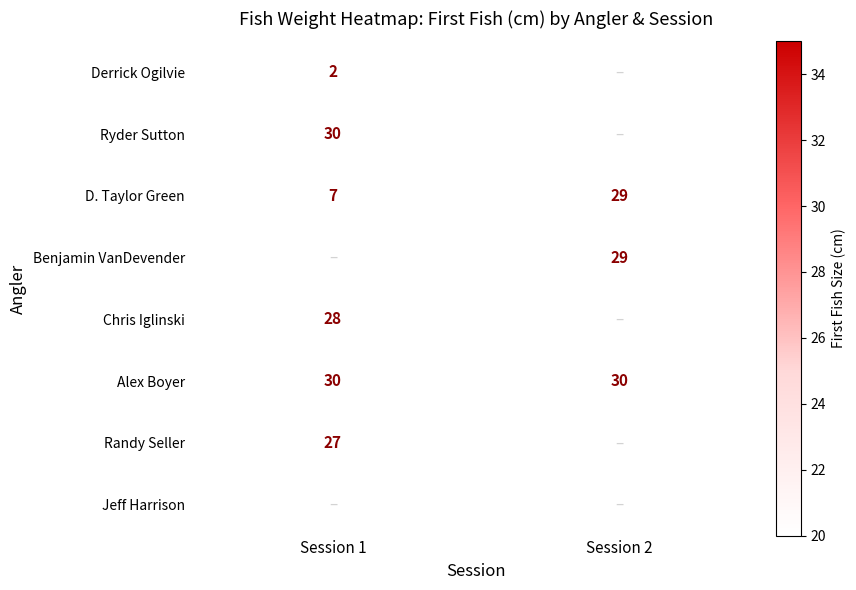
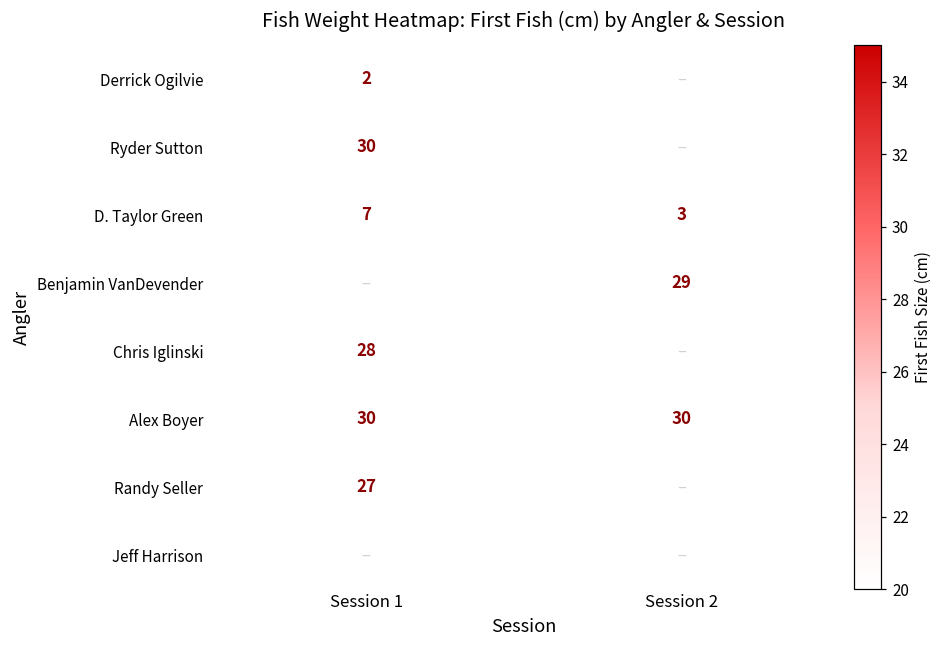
  {
    "Derrick Ogilvie": {
      "Session 1": 2
    },
    "Ryder Sutton": {
      "Session 1": 30
    },
    "D. Taylor Green": {
      "Session 1": 7,
-     "Session 2": 29
+     "Session 2": 3
    },
    "Benjamin VanDevender": {
      "Session 2": 29
    },
    "Chris Iglinski": {
      "Session 1": 28
    },
    "Alex Boyer": {
      "Session 1": 30,
      "Session 2": 30
    },
    "Randy Seller": {
      "Session 1": 27
    }
  }
